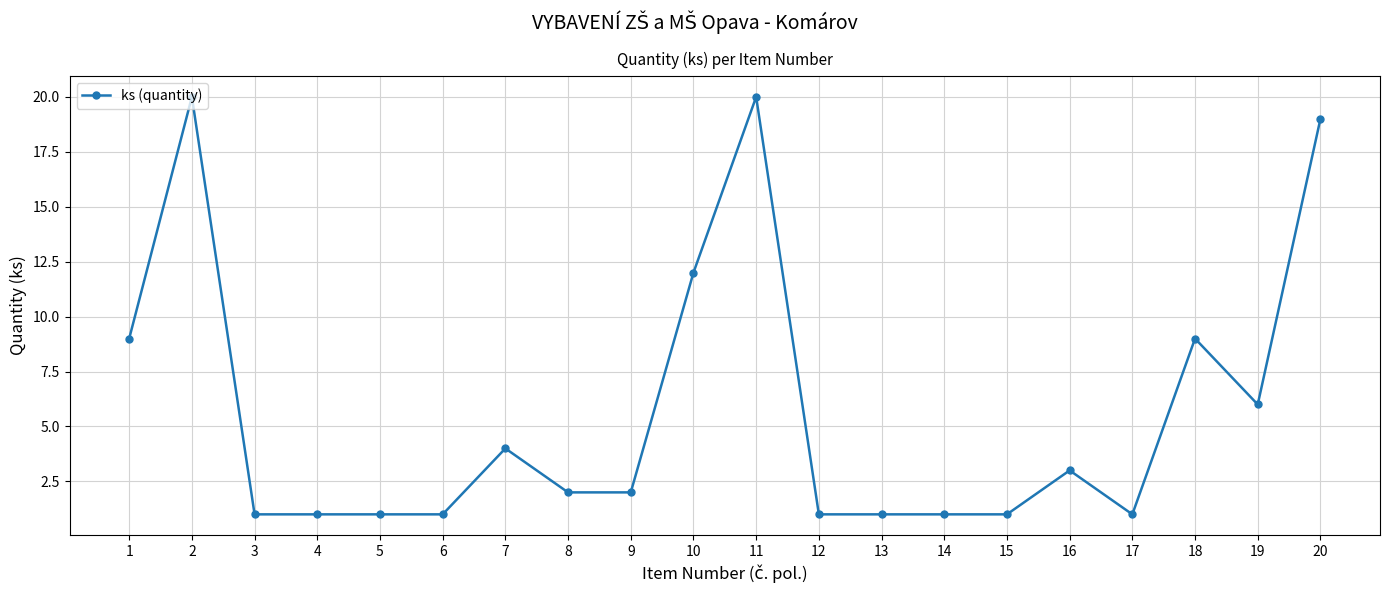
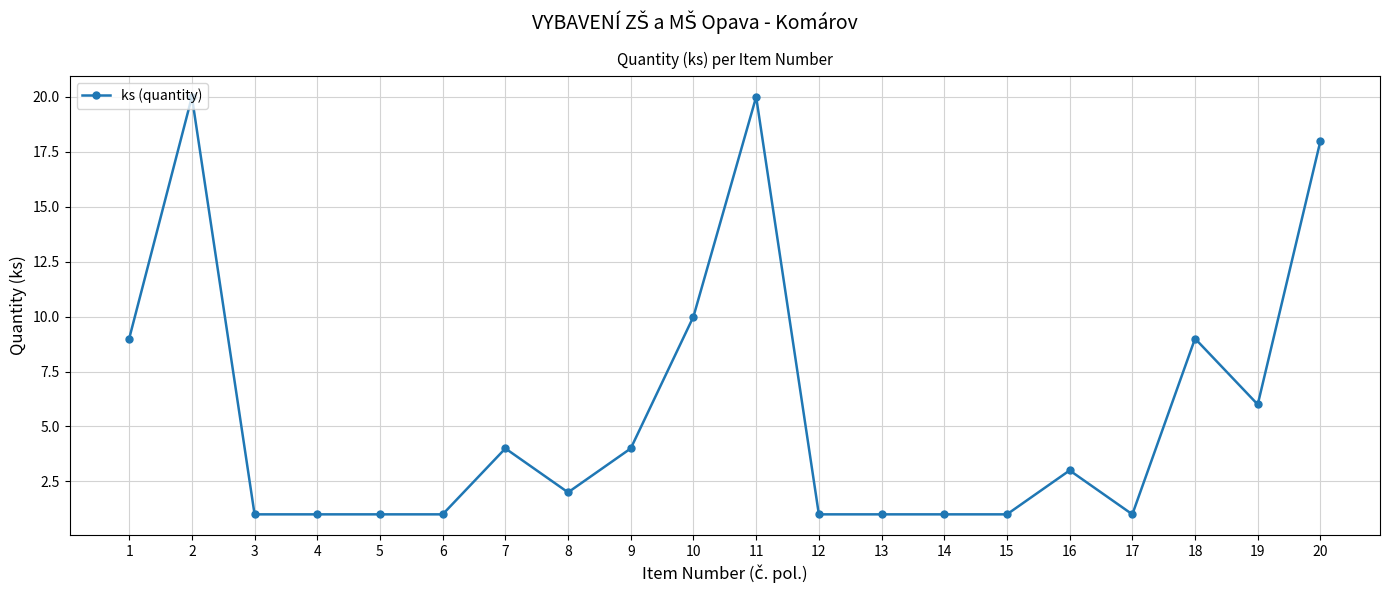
  {
    "1": 9,
    "3": 1,
    "4": 1,
    "5": 1,
    "6": 1,
    "7": 4,
    "8": 2,
-   "9": 2,
-   "10": 12,
+   "9": 4,
+   "10": 10,
    "11": 20,
    "12": 1,
    "13": 1,
    "14": 1,
    "15": 1,
    "16": 3,
    "17": 1,
    "18": 9,
    "19": 6,
-   "20": 19
+   "20": 18
  }
